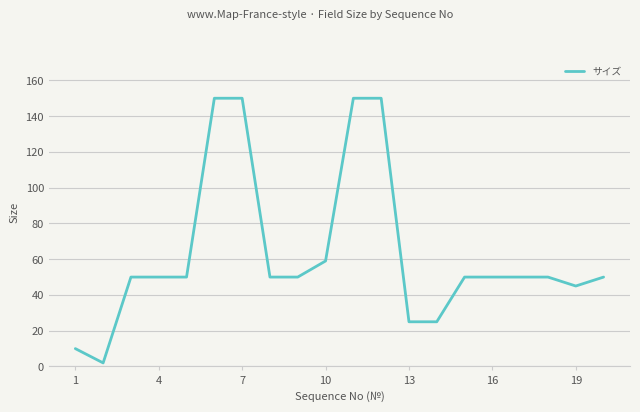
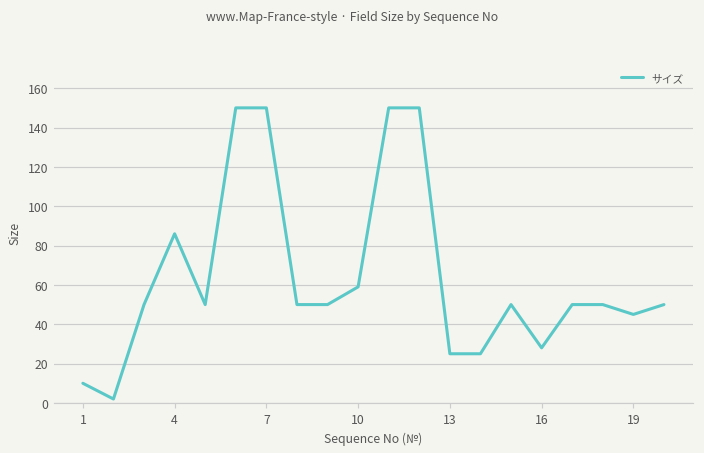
  {
    "1": 10,
-   "4": 50,
+   "4": 86,
    "7": 150,
    "10": 59,
    "13": 25,
-   "16": 50,
+   "16": 28,
    "19": 45
  }
